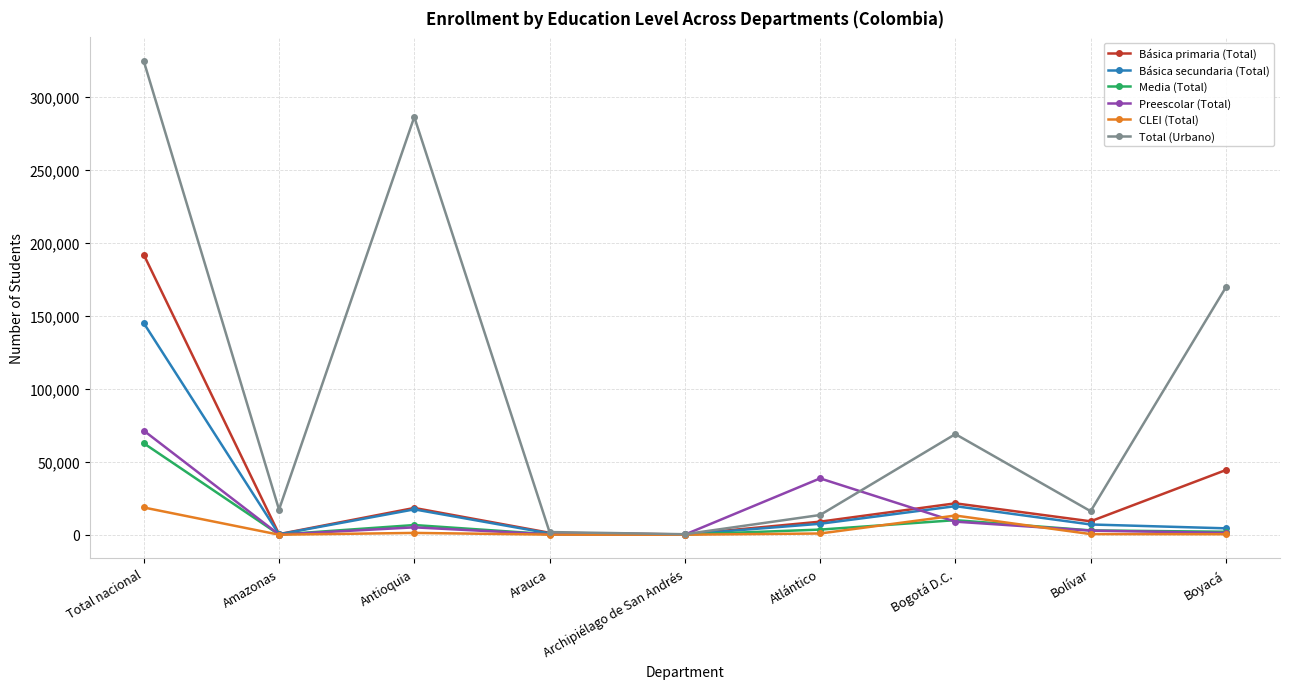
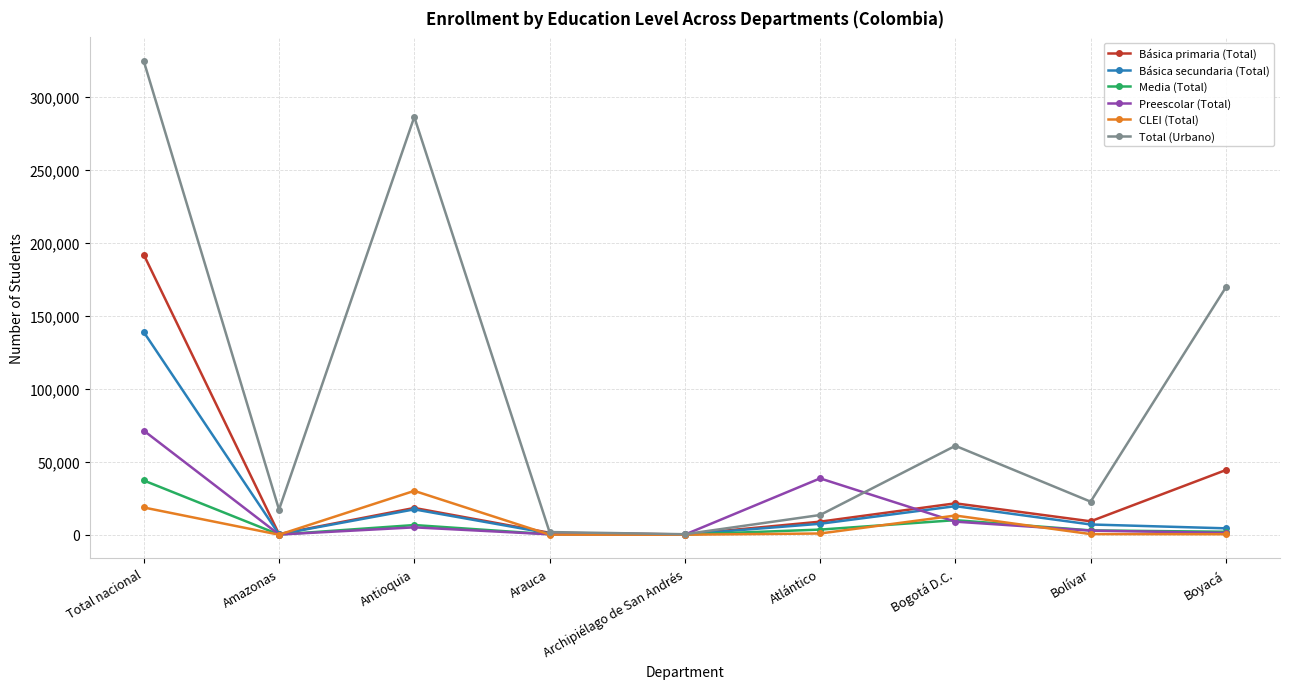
  {
    "Básica primaria (Total)": {
      "Total nacional": "192,000",
      "Bogotá D.C.": "22,000",
      "Bolívar": "9,000",
      "Boyacá": "44,000"
    },
    "Básica secundaria (Total)": {
-     "Total nacional": "145,000",
+     "Total nacional": "139,000",
      "Bogotá D.C.": "20,000",
      "Bolívar": "7,000",
      "Boyacá": "4,000"
    },
    "Media (Total)": {
-     "Total nacional": "63,000",
+     "Total nacional": "37,000",
      "Atlántico": "4,000"
    },
    "Preescolar (Total)": {
      "Total nacional": "71,000",
      "Atlántico": "39,000"
    },
    "CLEI (Total)": {
      "Total nacional": "19,000",
-     "Antioquia": "1,000",
+     "Antioquia": "30,000",
      "Atlántico": "1,000",
      "Bogotá D.C.": "13,000",
      "Bolívar": "0"
    },
    "Total (Urbano)": {
      "Total nacional": "325,000",
      "Amazonas": "17,000",
      "Antioquia": "286,000",
      "Atlántico": "14,000",
-     "Bogotá D.C.": "69,000",
-     "Bolívar": "16,000",
+     "Bogotá D.C.": "61,000",
+     "Bolívar": "23,000",
      "Boyacá": "170,000"
    }
  }
